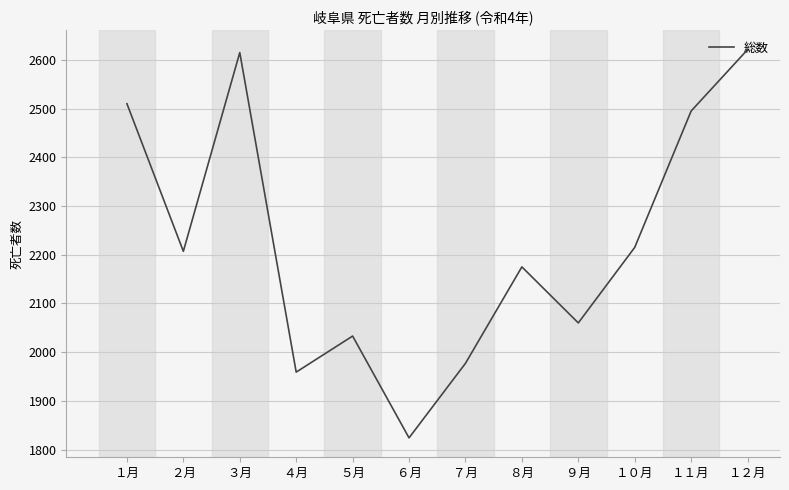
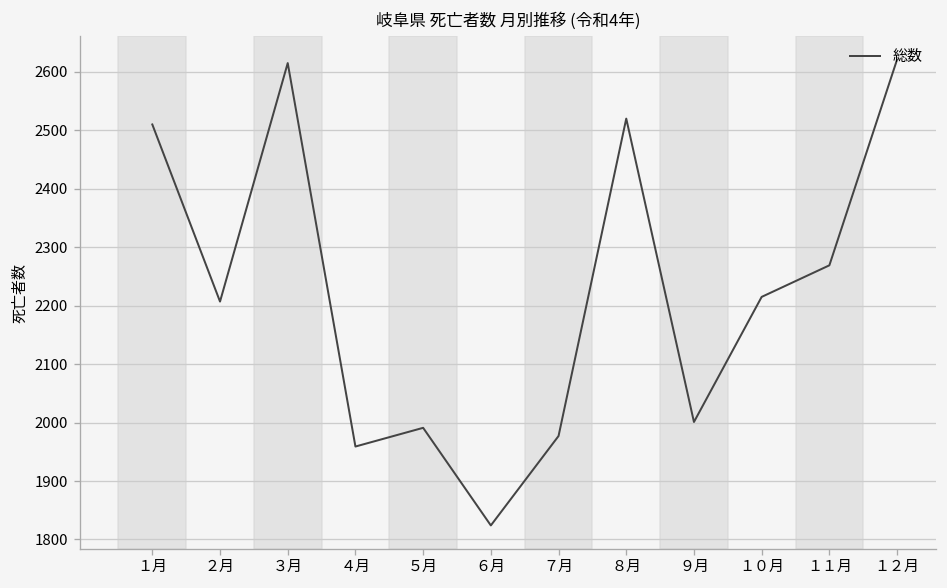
  {
    "１月": 2510,
    "２月": 2210,
    "３月": 2620,
    "４月": 1960,
-   "５月": 2030,
+   "５月": 1990,
    "６月": 1820,
    "７月": 1980,
-   "８月": 2180,
-   "９月": 2060,
+   "８月": 2520,
+   "９月": 2000,
    "１０月": 2220,
-   "１１月": 2500,
+   "１１月": 2270,
    "１２月": 2620
  }
